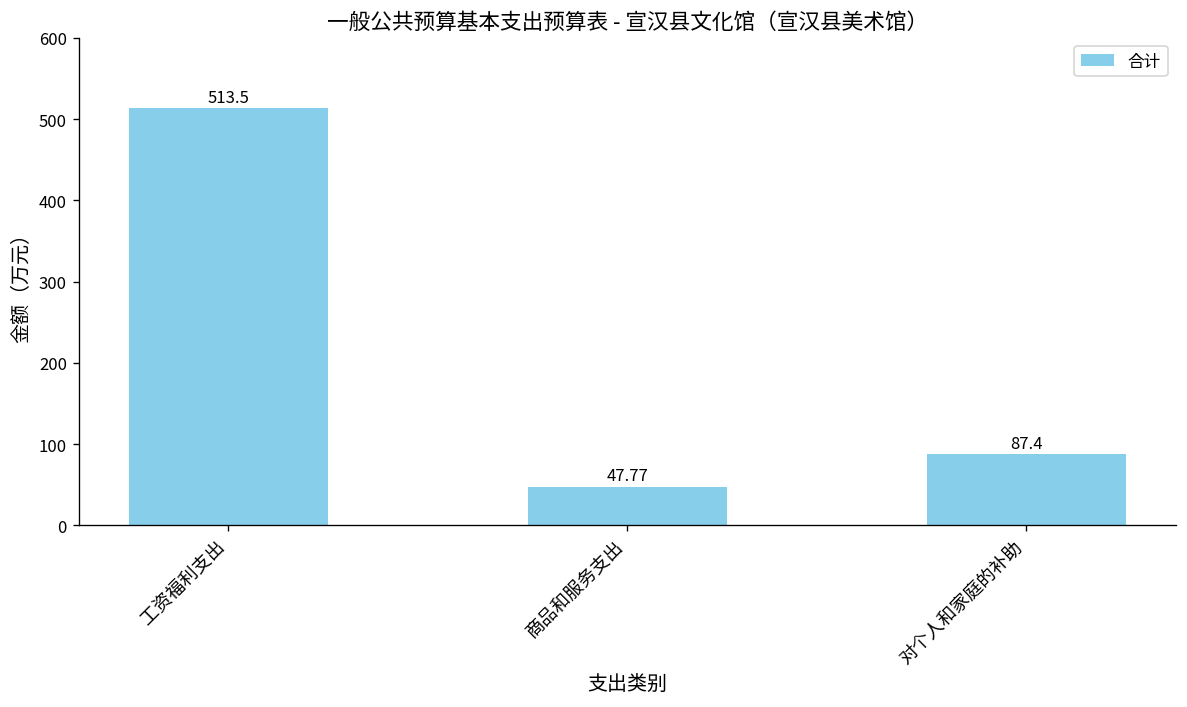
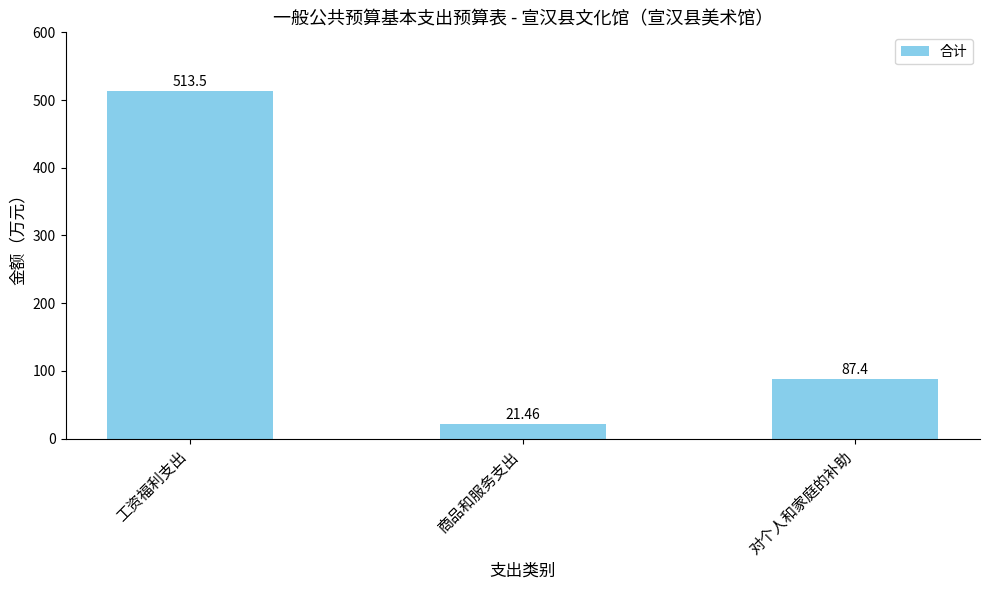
  {
    "工资福利支出": 513.5,
-   "商品和服务支出": 47.77,
+   "商品和服务支出": 21.46,
    "对个人和家庭的补助": 87.4
  }
